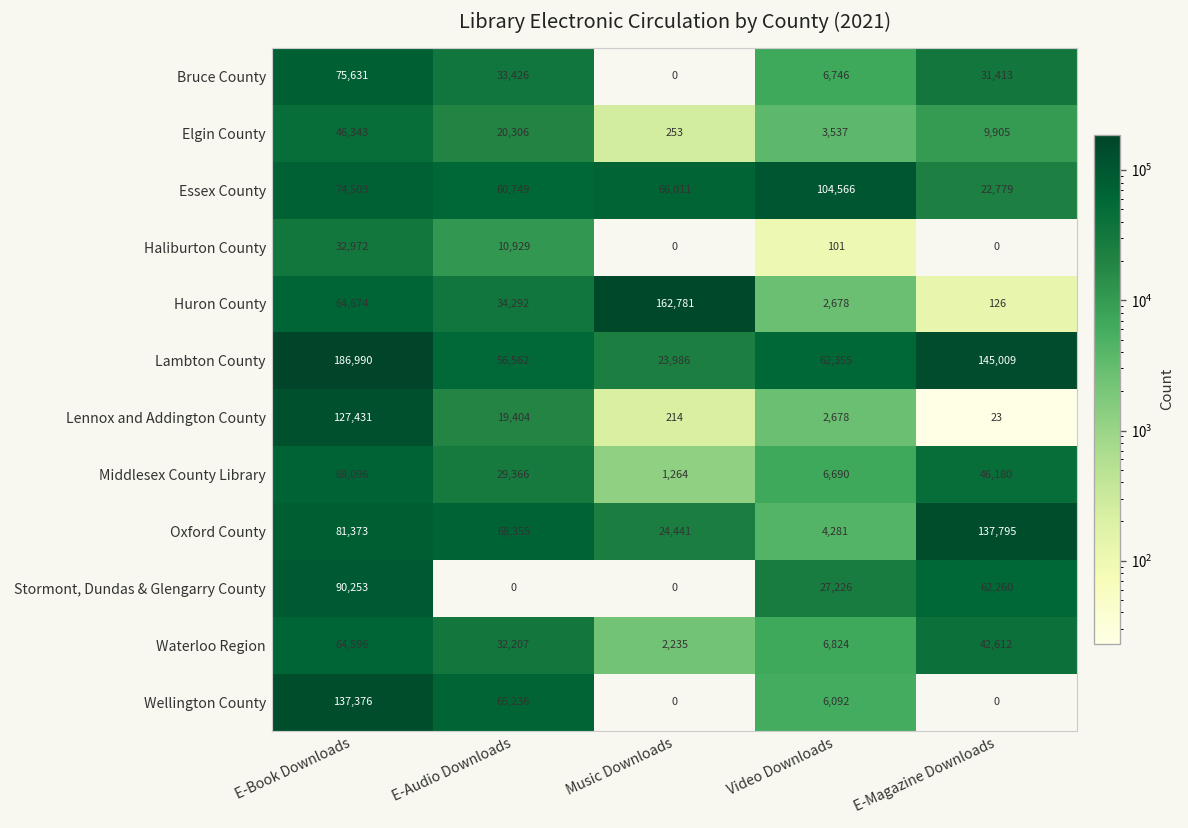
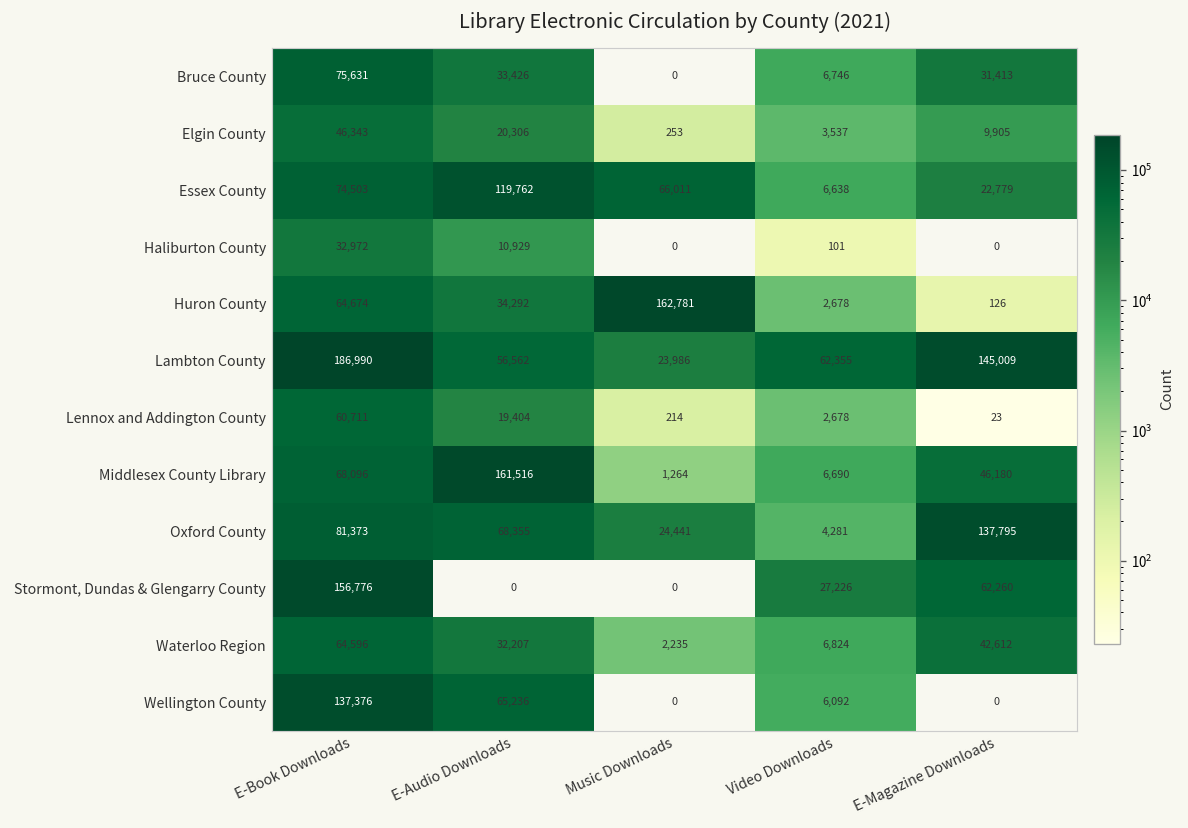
  {
    "Bruce County": {
      "E-Book Downloads": "75,631",
      "E-Audio Downloads": "33,426",
      "Music Downloads": "0",
      "Video Downloads": "6,746",
      "E-Magazine Downloads": "31,413"
    },
    "Elgin County": {
      "E-Book Downloads": "46,343",
      "E-Audio Downloads": "20,306",
      "Music Downloads": "253",
      "Video Downloads": "3,537",
      "E-Magazine Downloads": "9,905"
    },
    "Essex County": {
      "E-Book Downloads": "74,503",
-     "E-Audio Downloads": "60,749",
+     "E-Audio Downloads": "119,762",
      "Music Downloads": "66,011",
-     "Video Downloads": "104,566",
+     "Video Downloads": "6,638",
      "E-Magazine Downloads": "22,779"
    },
    "Haliburton County": {
      "E-Book Downloads": "32,972",
      "E-Audio Downloads": "10,929",
      "Music Downloads": "0",
      "Video Downloads": "101",
      "E-Magazine Downloads": "0"
    },
    "Huron County": {
      "E-Book Downloads": "64,674",
      "E-Audio Downloads": "34,292",
      "Music Downloads": "162,781",
      "Video Downloads": "2,678",
      "E-Magazine Downloads": "126"
    },
    "Lambton County": {
      "E-Book Downloads": "186,990",
      "E-Audio Downloads": "56,562",
      "Music Downloads": "23,986",
      "Video Downloads": "62,355",
      "E-Magazine Downloads": "145,009"
    },
    "Lennox and Addington County": {
-     "E-Book Downloads": "127,431",
+     "E-Book Downloads": "60,711",
      "E-Audio Downloads": "19,404",
      "Music Downloads": "214",
      "Video Downloads": "2,678",
      "E-Magazine Downloads": "23"
    },
    "Middlesex County Library": {
      "E-Book Downloads": "68,096",
-     "E-Audio Downloads": "29,366",
+     "E-Audio Downloads": "161,516",
      "Music Downloads": "1,264",
      "Video Downloads": "6,690",
      "E-Magazine Downloads": "46,180"
    },
    "Oxford County": {
      "E-Book Downloads": "81,373",
      "E-Audio Downloads": "68,355",
      "Music Downloads": "24,441",
      "Video Downloads": "4,281",
      "E-Magazine Downloads": "137,795"
    },
    "Stormont, Dundas & Glengarry County": {
-     "E-Book Downloads": "90,253",
+     "E-Book Downloads": "156,776",
      "E-Audio Downloads": "0",
      "Music Downloads": "0",
      "Video Downloads": "27,226",
      "E-Magazine Downloads": "62,260"
    },
    "Waterloo Region": {
      "E-Book Downloads": "64,596",
      "E-Audio Downloads": "32,207",
      "Music Downloads": "2,235",
      "Video Downloads": "6,824",
      "E-Magazine Downloads": "42,612"
    },
    "Wellington County": {
      "E-Book Downloads": "137,376",
      "E-Audio Downloads": "65,236",
      "Music Downloads": "0",
      "Video Downloads": "6,092",
      "E-Magazine Downloads": "0"
    }
  }
